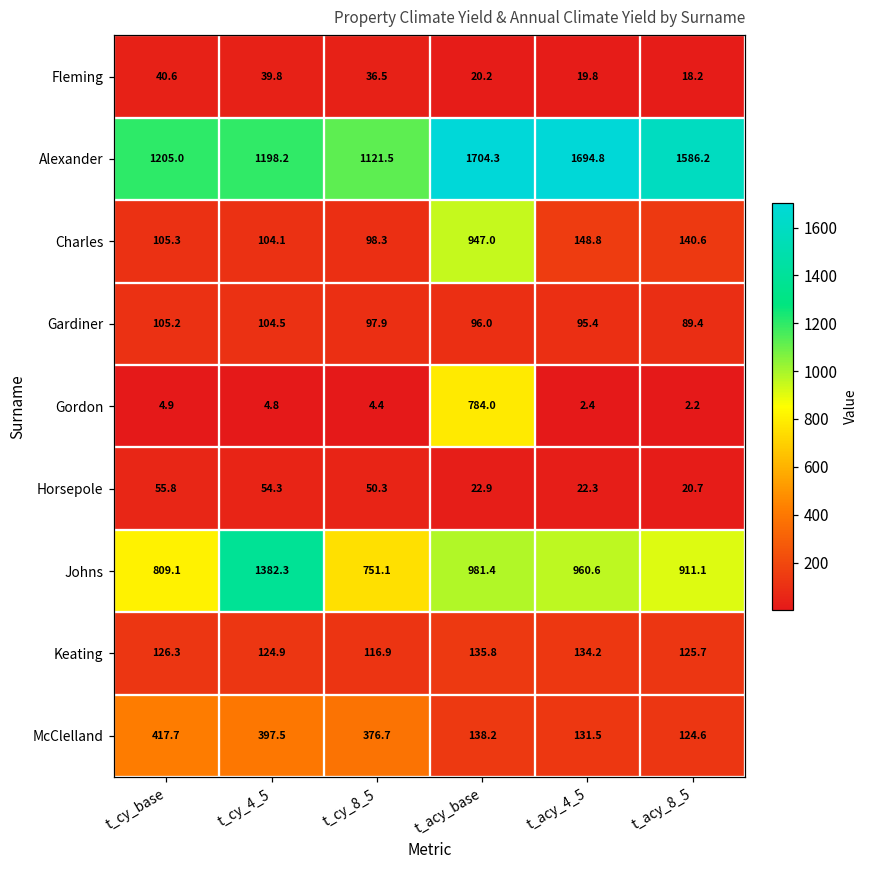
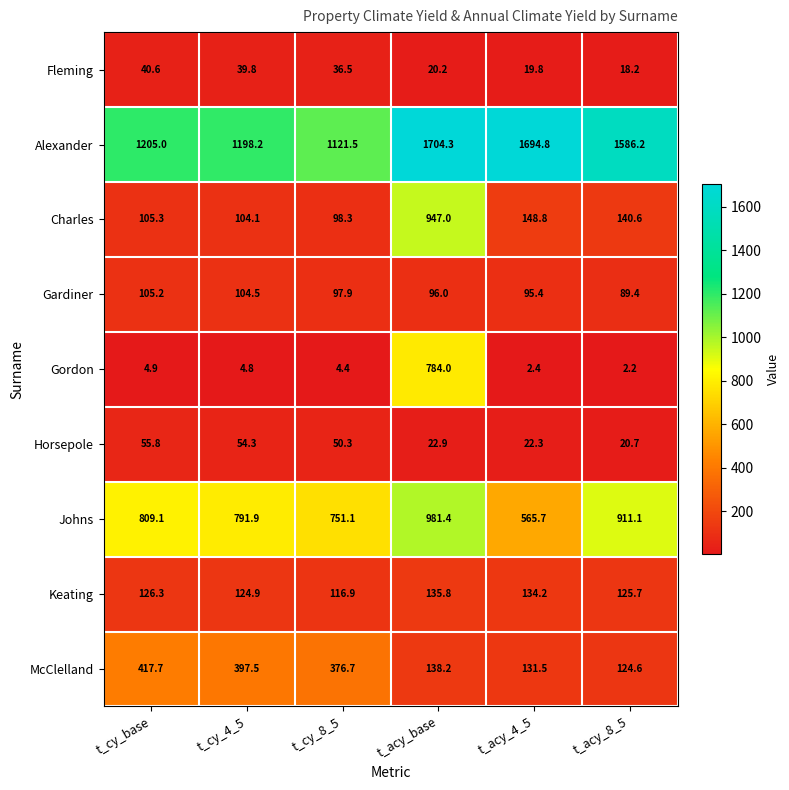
  {
    "Fleming": {
      "t_cy_base": 40.6,
      "t_cy_4_5": 39.8,
      "t_cy_8_5": 36.5,
      "t_acy_base": 20.2,
      "t_acy_4_5": 19.8,
      "t_acy_8_5": 18.2
    },
    "Alexander": {
      "t_cy_base": 1205.0,
      "t_cy_4_5": 1198.2,
      "t_cy_8_5": 1121.5,
      "t_acy_base": 1704.3,
      "t_acy_4_5": 1694.8,
      "t_acy_8_5": 1586.2
    },
    "Charles": {
      "t_cy_base": 105.3,
      "t_cy_4_5": 104.1,
      "t_cy_8_5": 98.3,
      "t_acy_base": 947.0,
      "t_acy_4_5": 148.8,
      "t_acy_8_5": 140.6
    },
    "Gardiner": {
      "t_cy_base": 105.2,
      "t_cy_4_5": 104.5,
      "t_cy_8_5": 97.9,
      "t_acy_base": 96.0,
      "t_acy_4_5": 95.4,
      "t_acy_8_5": 89.4
    },
    "Gordon": {
      "t_cy_base": 4.9,
      "t_cy_4_5": 4.8,
      "t_cy_8_5": 4.4,
      "t_acy_base": 784.0,
      "t_acy_4_5": 2.4,
      "t_acy_8_5": 2.2
    },
    "Horsepole": {
      "t_cy_base": 55.8,
      "t_cy_4_5": 54.3,
      "t_cy_8_5": 50.3,
      "t_acy_base": 22.9,
      "t_acy_4_5": 22.3,
      "t_acy_8_5": 20.7
    },
    "Johns": {
      "t_cy_base": 809.1,
-     "t_cy_4_5": 1382.3,
+     "t_cy_4_5": 791.9,
      "t_cy_8_5": 751.1,
      "t_acy_base": 981.4,
-     "t_acy_4_5": 960.6,
+     "t_acy_4_5": 565.7,
      "t_acy_8_5": 911.1
    },
    "Keating": {
      "t_cy_base": 126.3,
      "t_cy_4_5": 124.9,
      "t_cy_8_5": 116.9,
      "t_acy_base": 135.8,
      "t_acy_4_5": 134.2,
      "t_acy_8_5": 125.7
    },
    "McClelland": {
      "t_cy_base": 417.7,
      "t_cy_4_5": 397.5,
      "t_cy_8_5": 376.7,
      "t_acy_base": 138.2,
      "t_acy_4_5": 131.5,
      "t_acy_8_5": 124.6
    }
  }
